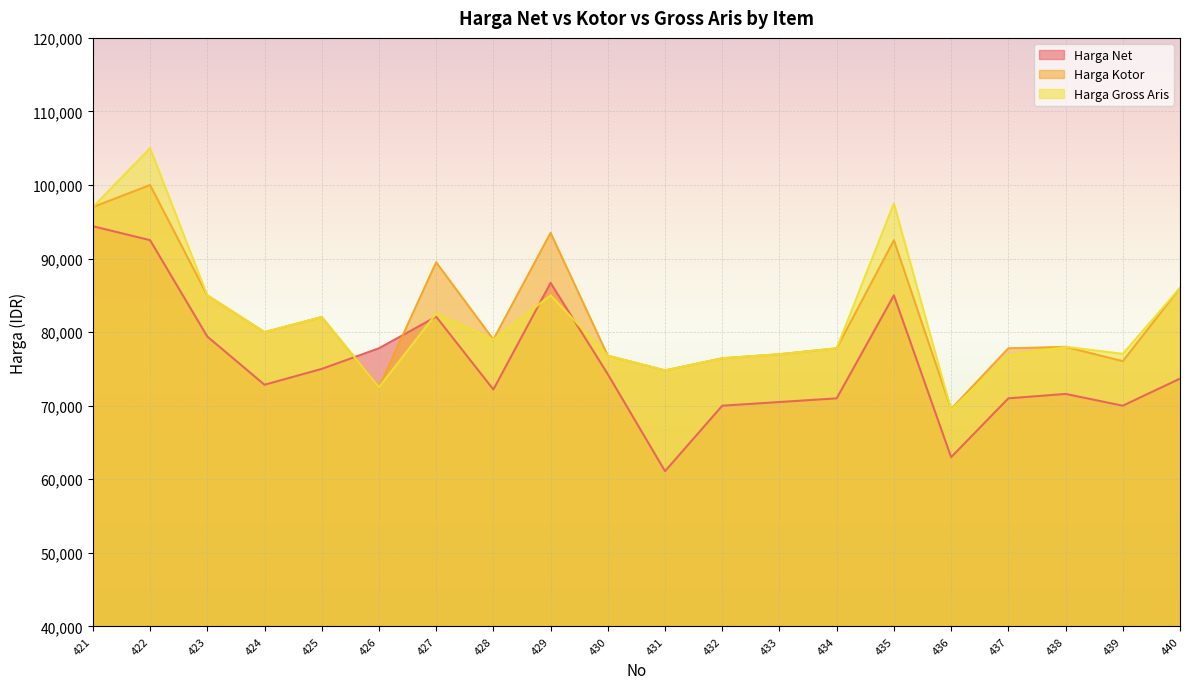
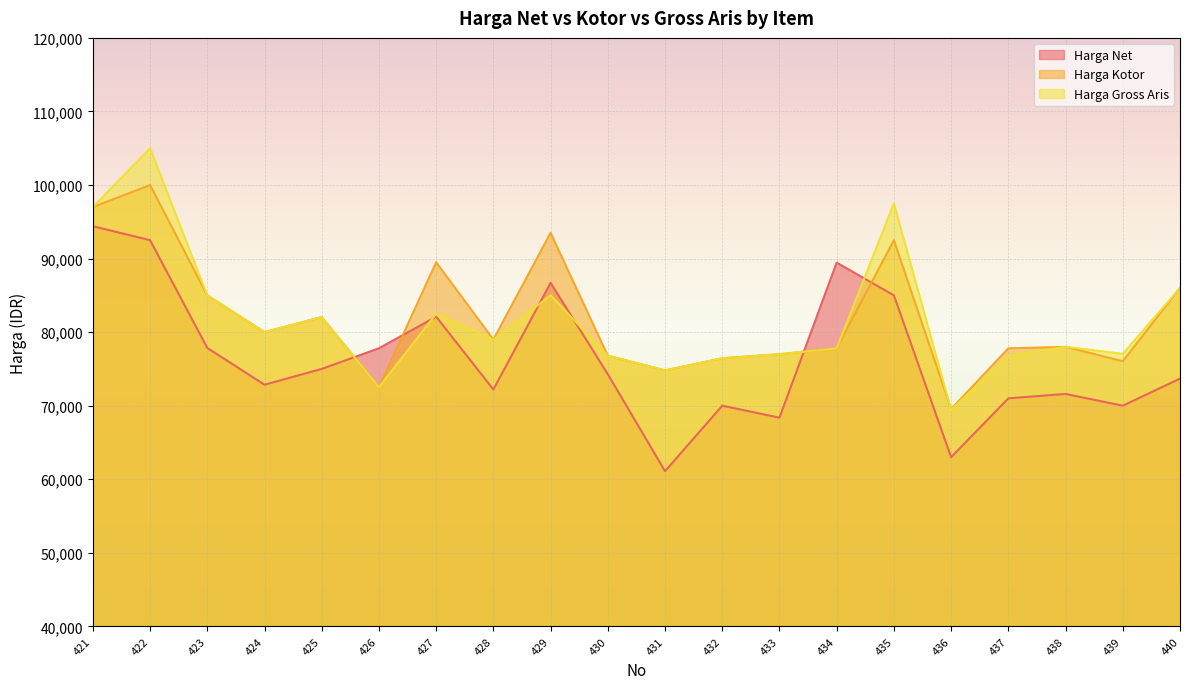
  {
    "Harga Net": {
      "421": "94,000",
      "422": "93,000",
-     "423": "79,000",
+     "423": "78,000",
      "424": "73,000",
      "425": "75,000",
      "426": "78,000",
      "427": "82,000",
      "428": "72,000",
      "429": "87,000",
      "430": "74,000",
      "431": "61,000",
      "432": "70,000",
-     "433": "71,000",
-     "434": "71,000",
+     "433": "68,000",
+     "434": "89,000",
      "435": "85,000",
      "436": "63,000",
      "437": "71,000",
      "438": "72,000",
      "439": "70,000",
      "440": "74,000"
    }
  }
